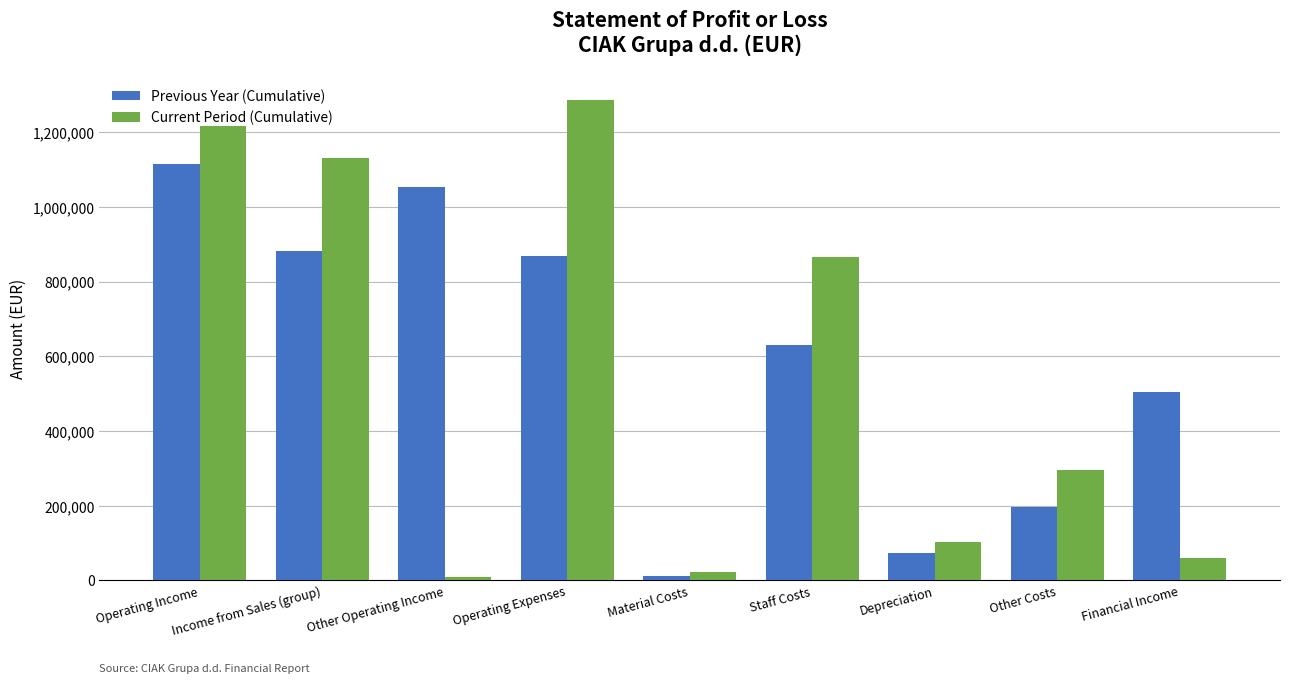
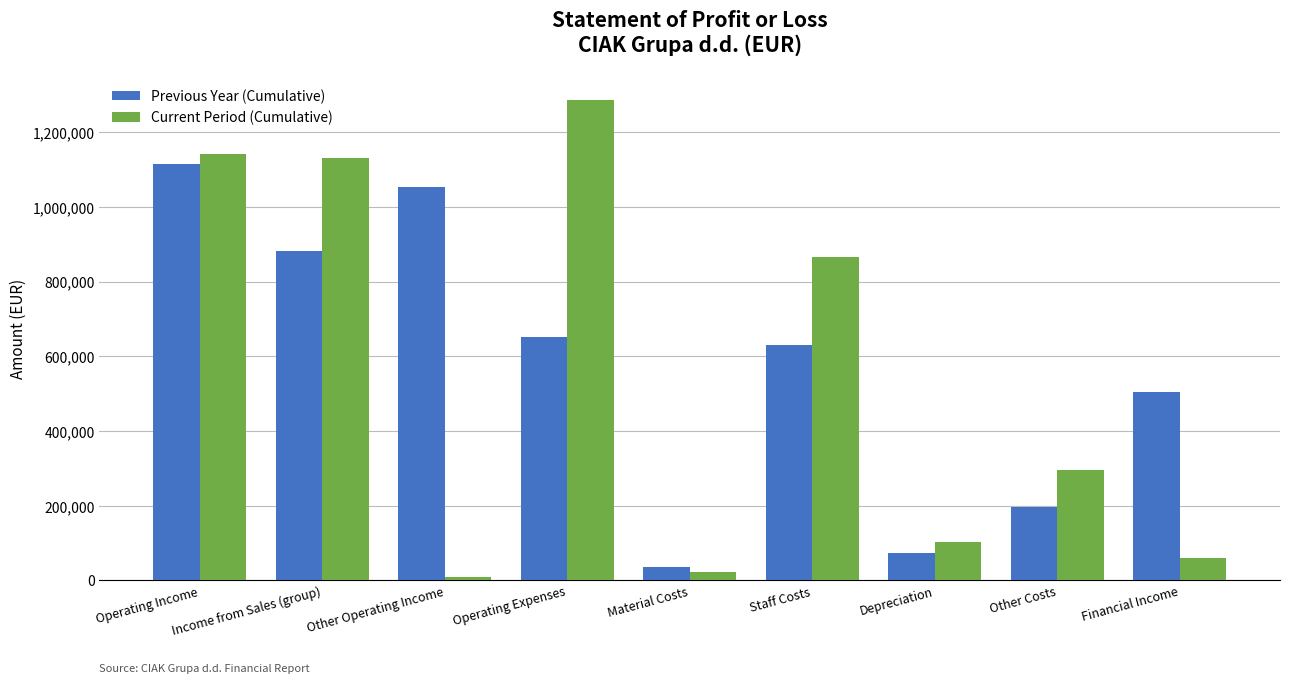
  {
    "Previous Year (Cumulative)": {
      "Operating Income": "1,110,000",
      "Income from Sales (group)": "880,000",
      "Other Operating Income": "1,050,000",
-     "Operating Expenses": "870,000",
-     "Material Costs": "10,000",
+     "Operating Expenses": "650,000",
+     "Material Costs": "40,000",
      "Staff Costs": "630,000",
      "Depreciation": "70,000",
      "Other Costs": "200,000",
      "Financial Income": "510,000"
    },
    "Current Period (Cumulative)": {
-     "Operating Income": "1,220,000",
+     "Operating Income": "1,140,000",
      "Income from Sales (group)": "1,130,000",
      "Other Operating Income": "10,000",
      "Operating Expenses": "1,290,000",
      "Material Costs": "20,000",
      "Staff Costs": "870,000",
      "Depreciation": "100,000",
      "Other Costs": "290,000",
      "Financial Income": "60,000"
    }
  }
